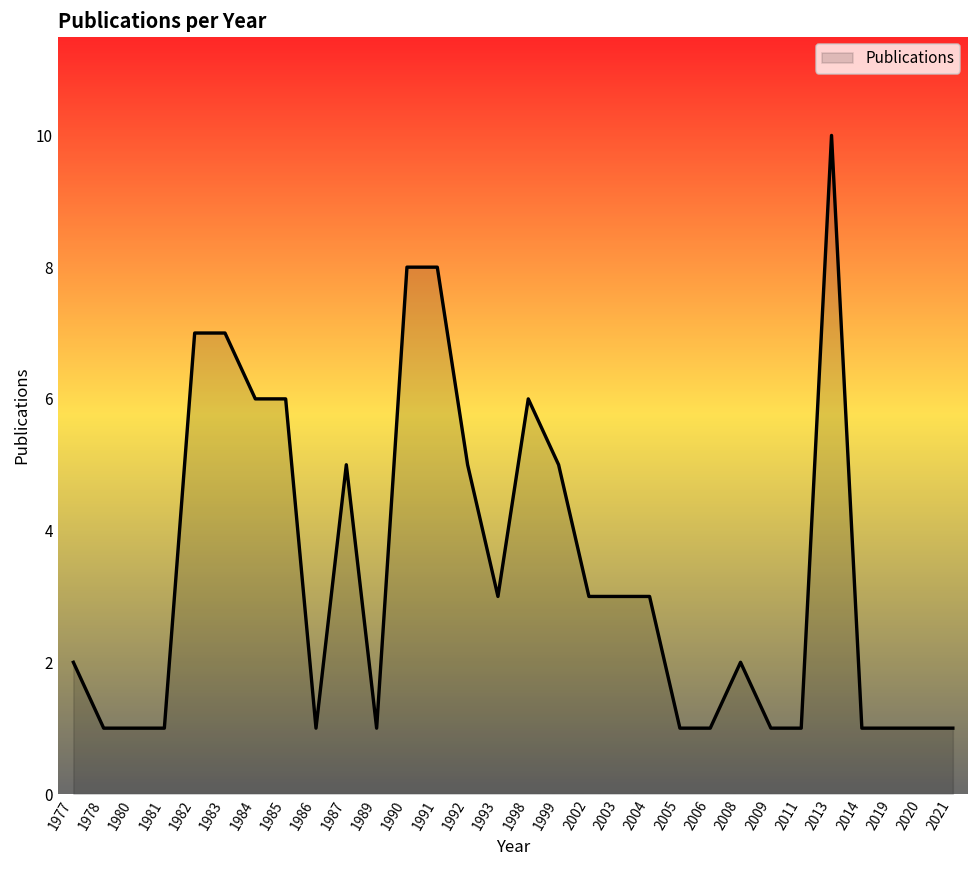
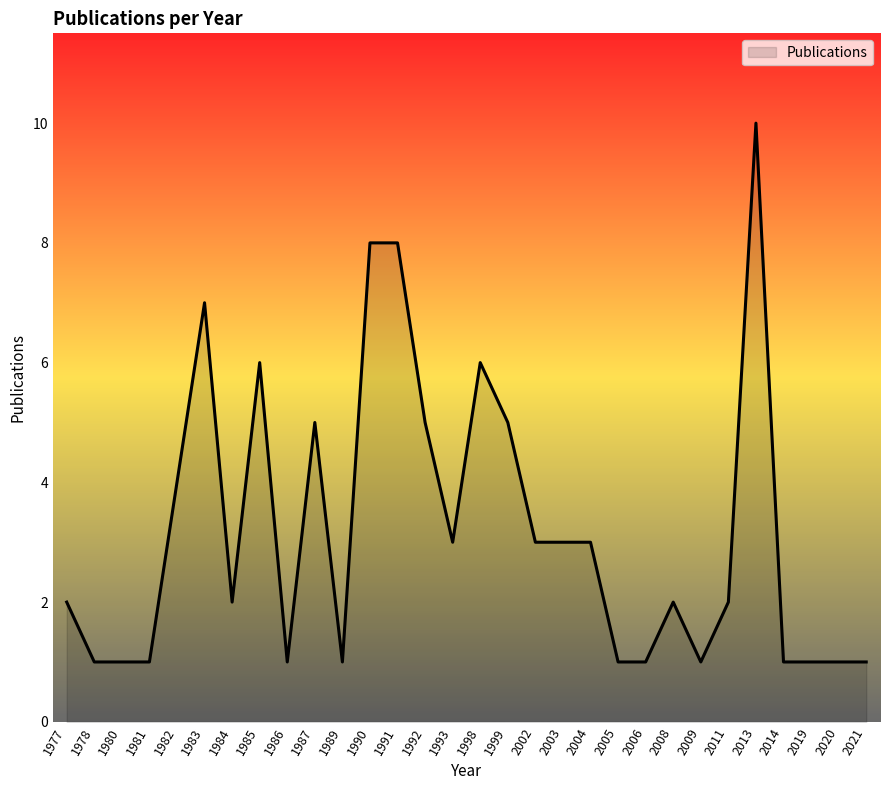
  {
    "1977": 2,
    "1978": 1,
    "1980": 1,
    "1981": 1,
-   "1982": 7,
+   "1982": 4,
    "1983": 7,
-   "1984": 6,
+   "1984": 2,
    "1985": 6,
    "1986": 1,
    "1987": 5,
    "1989": 1,
    "1990": 8,
    "1991": 8,
    "1992": 5,
    "1993": 3,
    "1998": 6,
    "1999": 5,
    "2002": 3,
    "2003": 3,
    "2004": 3,
    "2005": 1,
    "2006": 1,
    "2008": 2,
    "2009": 1,
-   "2011": 1,
+   "2011": 2,
    "2013": 10,
    "2014": 1,
    "2019": 1,
    "2020": 1,
    "2021": 1
  }
